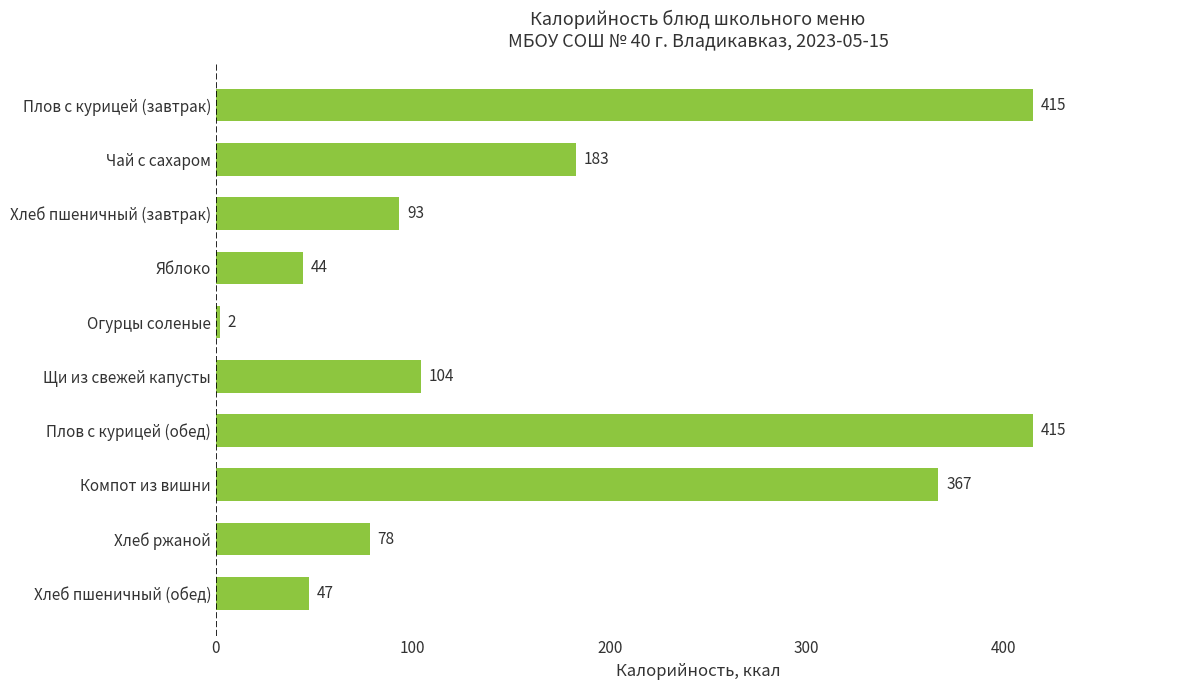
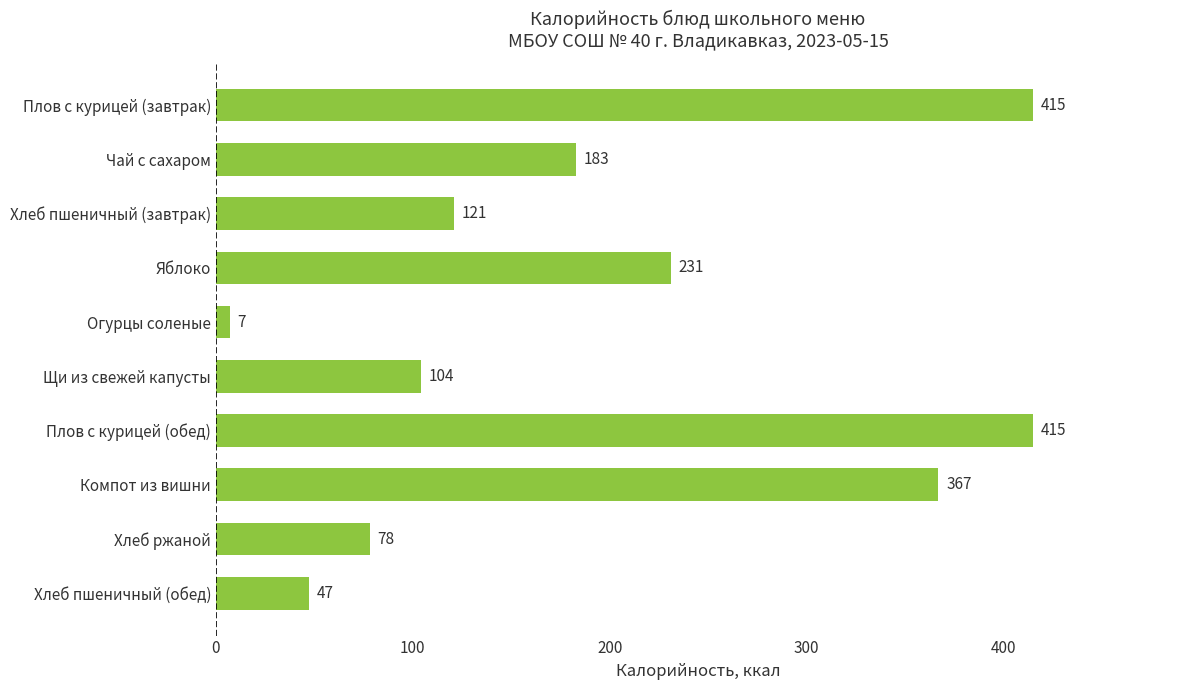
  {
    "Плов с курицей (завтрак)": 415,
    "Чай с сахаром": 183,
-   "Хлеб пшеничный (завтрак)": 93,
-   "Яблоко": 44,
-   "Огурцы соленые": 2,
+   "Хлеб пшеничный (завтрак)": 121,
+   "Яблоко": 231,
+   "Огурцы соленые": 7,
    "Щи из свежей капусты": 104,
    "Плов с курицей (обед)": 415,
    "Компот из вишни": 367,
    "Хлеб ржаной": 78,
    "Хлеб пшеничный (обед)": 47
  }
